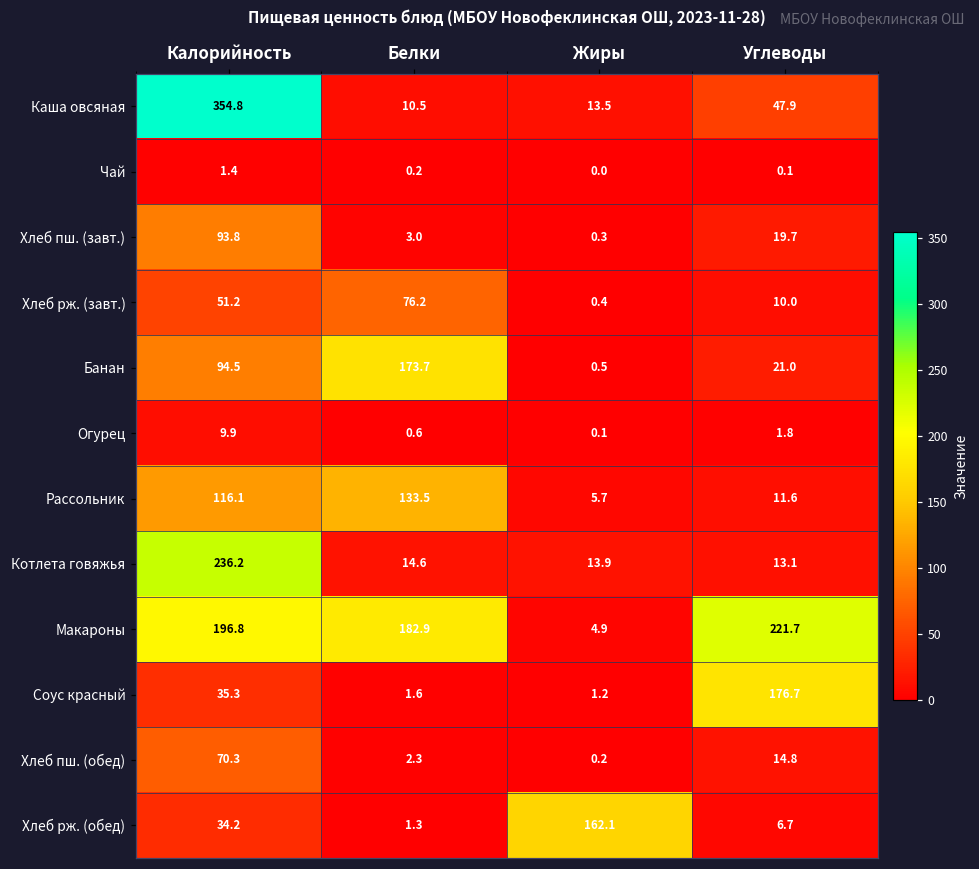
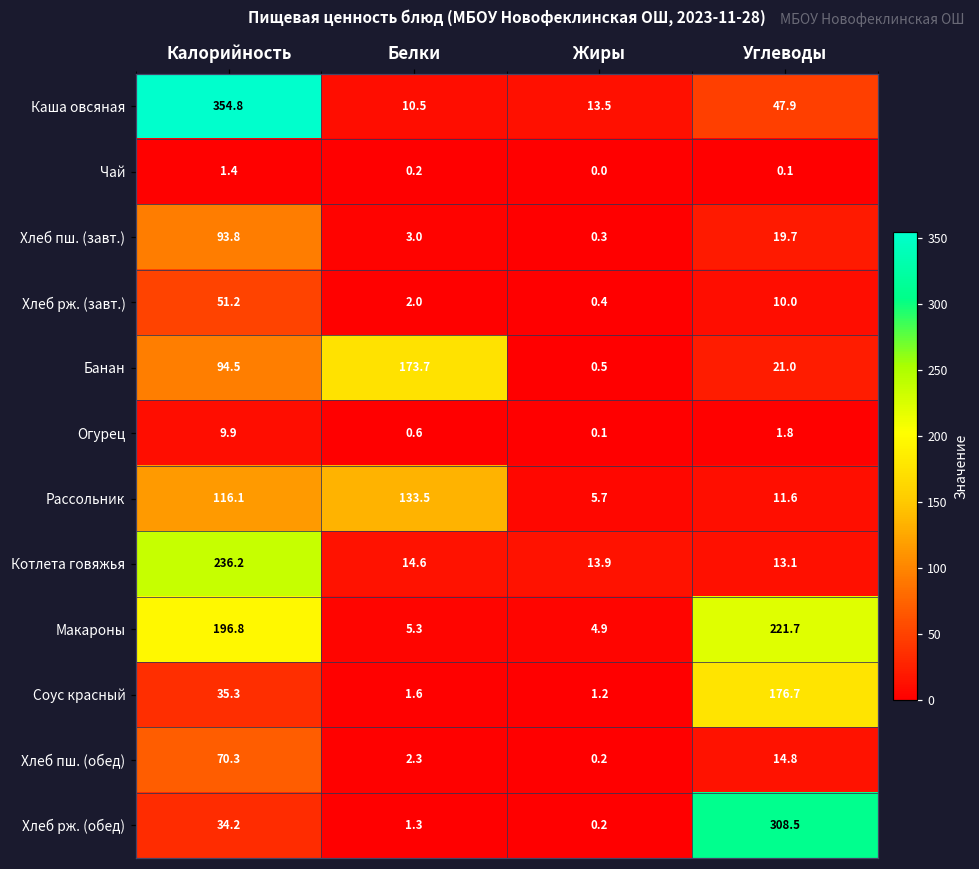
  {
    "Каша овсяная": {
      "Калорийность": 354.8,
      "Белки": 10.5,
      "Жиры": 13.5,
      "Углеводы": 47.9
    },
    "Чай": {
      "Калорийность": 1.4,
      "Белки": 0.2,
      "Жиры": 0.0,
      "Углеводы": 0.1
    },
    "Хлеб пш. (завт.)": {
      "Калорийность": 93.8,
      "Белки": 3.0,
      "Жиры": 0.3,
      "Углеводы": 19.7
    },
    "Хлеб рж. (завт.)": {
      "Калорийность": 51.2,
-     "Белки": 76.2,
+     "Белки": 2.0,
      "Жиры": 0.4,
      "Углеводы": 10.0
    },
    "Банан": {
      "Калорийность": 94.5,
      "Белки": 173.7,
      "Жиры": 0.5,
      "Углеводы": 21.0
    },
    "Огурец": {
      "Калорийность": 9.9,
      "Белки": 0.6,
      "Жиры": 0.1,
      "Углеводы": 1.8
    },
    "Рассольник": {
      "Калорийность": 116.1,
      "Белки": 133.5,
      "Жиры": 5.7,
      "Углеводы": 11.6
    },
    "Котлета говяжья": {
      "Калорийность": 236.2,
      "Белки": 14.6,
      "Жиры": 13.9,
      "Углеводы": 13.1
    },
    "Макароны": {
      "Калорийность": 196.8,
-     "Белки": 182.9,
+     "Белки": 5.3,
      "Жиры": 4.9,
      "Углеводы": 221.7
    },
    "Соус красный": {
      "Калорийность": 35.3,
      "Белки": 1.6,
      "Жиры": 1.2,
      "Углеводы": 176.7
    },
    "Хлеб пш. (обед)": {
      "Калорийность": 70.3,
      "Белки": 2.3,
      "Жиры": 0.2,
      "Углеводы": 14.8
    },
    "Хлеб рж. (обед)": {
      "Калорийность": 34.2,
      "Белки": 1.3,
-     "Жиры": 162.1,
-     "Углеводы": 6.7
+     "Жиры": 0.2,
+     "Углеводы": 308.5
    }
  }
